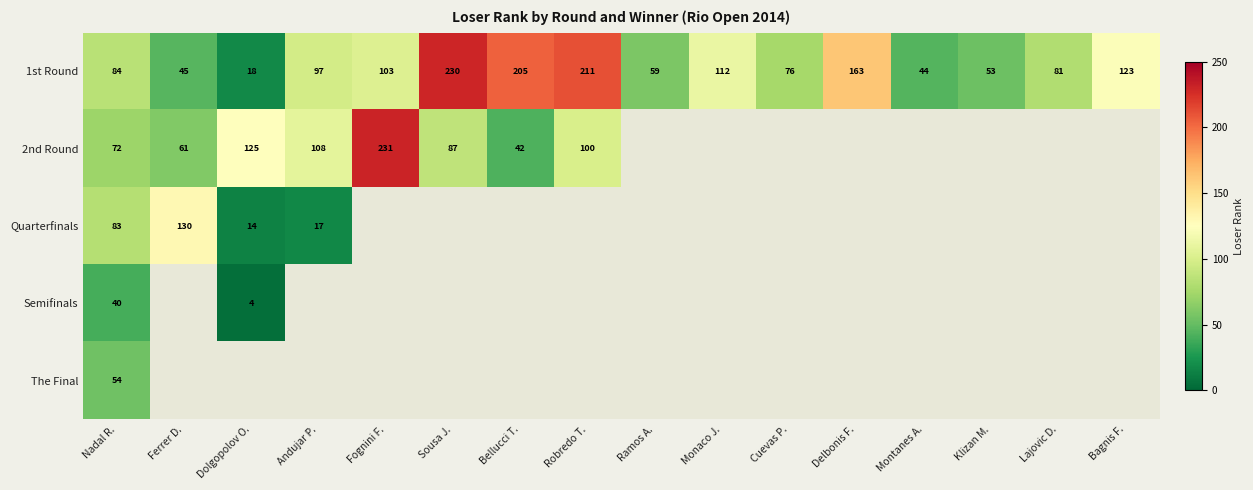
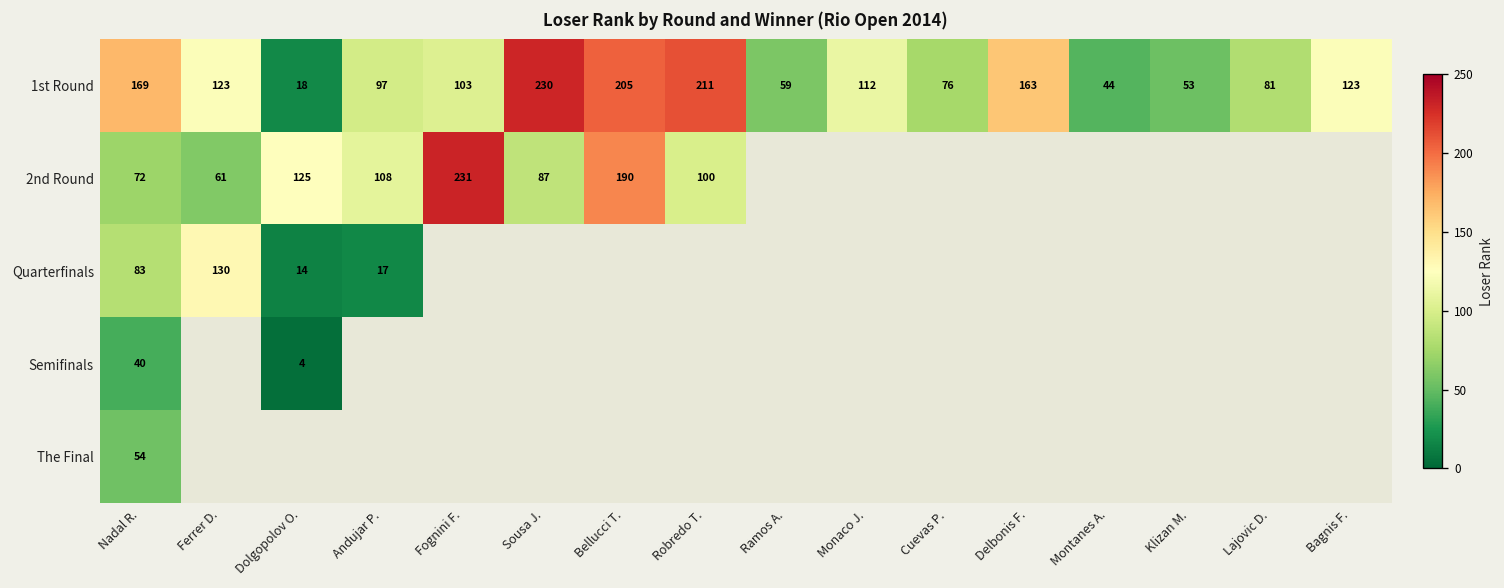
  {
    "1st Round": {
-     "Nadal R.": 84,
-     "Ferrer D.": 45,
+     "Nadal R.": 169,
+     "Ferrer D.": 123,
      "Dolgopolov O.": 18,
      "Andujar P.": 97,
      "Fognini F.": 103,
      "Sousa J.": 230,
      "Bellucci T.": 205,
      "Robredo T.": 211,
      "Ramos A.": 59,
      "Monaco J.": 112,
      "Cuevas P.": 76,
      "Delbonis F.": 163,
      "Montanes A.": 44,
      "Klizan M.": 53,
      "Lajovic D.": 81,
      "Bagnis F.": 123
    },
    "2nd Round": {
      "Nadal R.": 72,
      "Ferrer D.": 61,
      "Dolgopolov O.": 125,
      "Andujar P.": 108,
      "Fognini F.": 231,
      "Sousa J.": 87,
-     "Bellucci T.": 42,
+     "Bellucci T.": 190,
      "Robredo T.": 100
    },
    "Quarterfinals": {
      "Nadal R.": 83,
      "Ferrer D.": 130,
      "Dolgopolov O.": 14,
      "Andujar P.": 17
    },
    "Semifinals": {
      "Nadal R.": 40,
      "Dolgopolov O.": 4
    },
    "The Final": {
      "Nadal R.": 54
    }
  }
